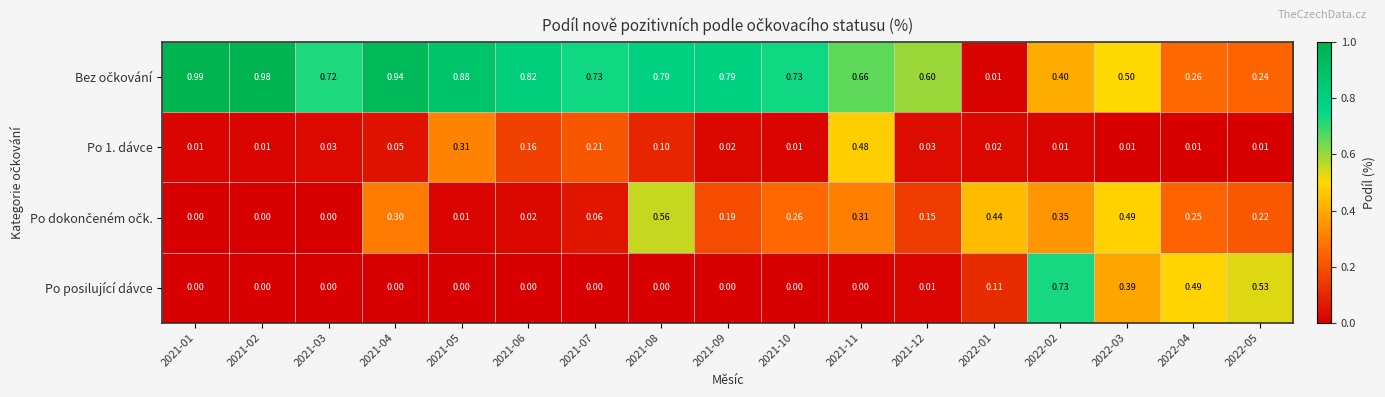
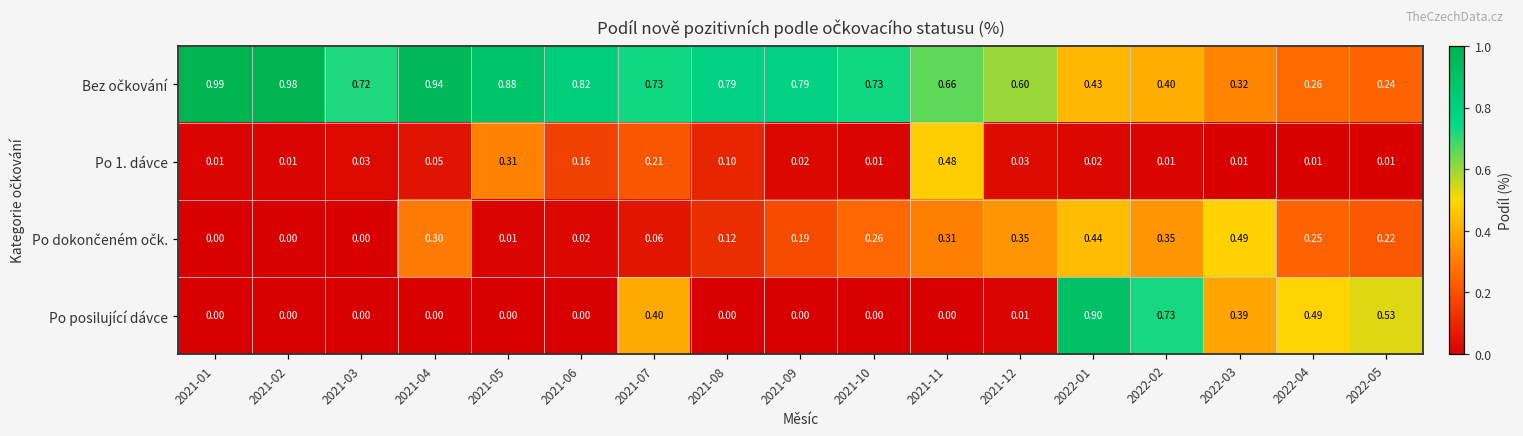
  {
    "Bez očkování": {
      "2021-01": 0.99,
      "2021-02": 0.98,
      "2021-03": 0.72,
      "2021-04": 0.94,
      "2021-05": 0.88,
      "2021-06": 0.82,
      "2021-07": 0.73,
      "2021-08": 0.79,
      "2021-09": 0.79,
      "2021-10": 0.73,
      "2021-11": 0.66,
      "2021-12": 0.60,
-     "2022-01": 0.01,
+     "2022-01": 0.43,
      "2022-02": 0.40,
-     "2022-03": 0.50,
+     "2022-03": 0.32,
      "2022-04": 0.26,
      "2022-05": 0.24
    },
    "Po 1. dávce": {
      "2021-01": 0.01,
      "2021-02": 0.01,
      "2021-03": 0.03,
      "2021-04": 0.05,
      "2021-05": 0.31,
      "2021-06": 0.16,
      "2021-07": 0.21,
      "2021-08": 0.10,
      "2021-09": 0.02,
      "2021-10": 0.01,
      "2021-11": 0.48,
      "2021-12": 0.03,
      "2022-01": 0.02,
      "2022-02": 0.01,
      "2022-03": 0.01,
      "2022-04": 0.01,
      "2022-05": 0.01
    },
    "Po dokončeném očk.": {
      "2021-01": 0.00,
      "2021-02": 0.00,
      "2021-03": 0.00,
      "2021-04": 0.30,
      "2021-05": 0.01,
      "2021-06": 0.02,
      "2021-07": 0.06,
-     "2021-08": 0.56,
+     "2021-08": 0.12,
      "2021-09": 0.19,
      "2021-10": 0.26,
      "2021-11": 0.31,
-     "2021-12": 0.15,
+     "2021-12": 0.35,
      "2022-01": 0.44,
      "2022-02": 0.35,
      "2022-03": 0.49,
      "2022-04": 0.25,
      "2022-05": 0.22
    },
    "Po posilující dávce": {
      "2021-01": 0.00,
      "2021-02": 0.00,
      "2021-03": 0.00,
      "2021-04": 0.00,
      "2021-05": 0.00,
      "2021-06": 0.00,
-     "2021-07": 0.00,
+     "2021-07": 0.40,
      "2021-08": 0.00,
      "2021-09": 0.00,
      "2021-10": 0.00,
      "2021-11": 0.00,
      "2021-12": 0.01,
-     "2022-01": 0.11,
+     "2022-01": 0.90,
      "2022-02": 0.73,
      "2022-03": 0.39,
      "2022-04": 0.49,
      "2022-05": 0.53
    }
  }
